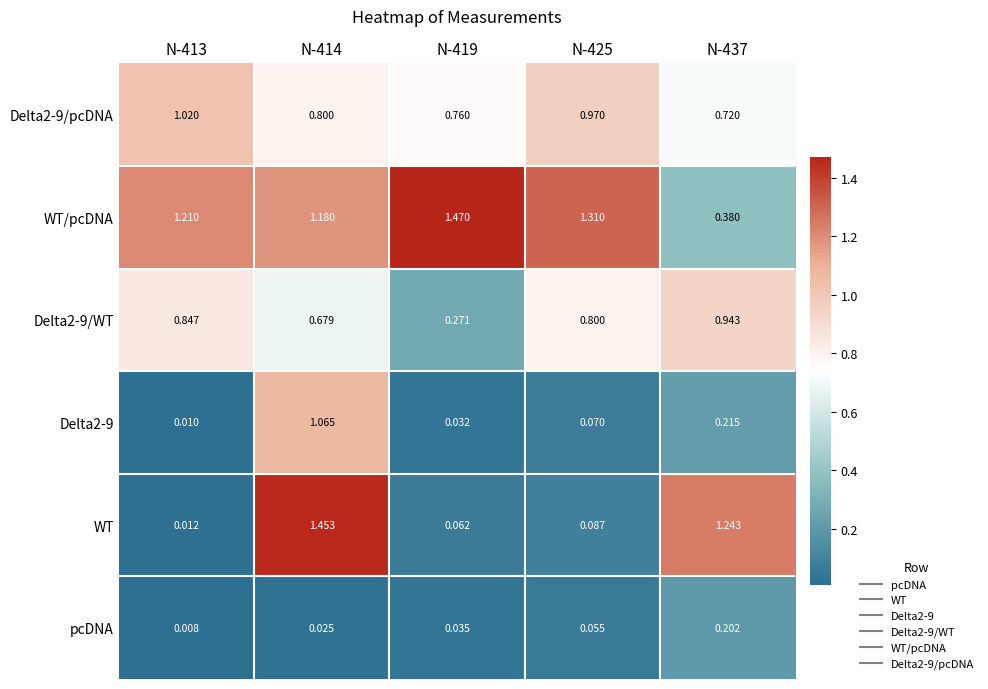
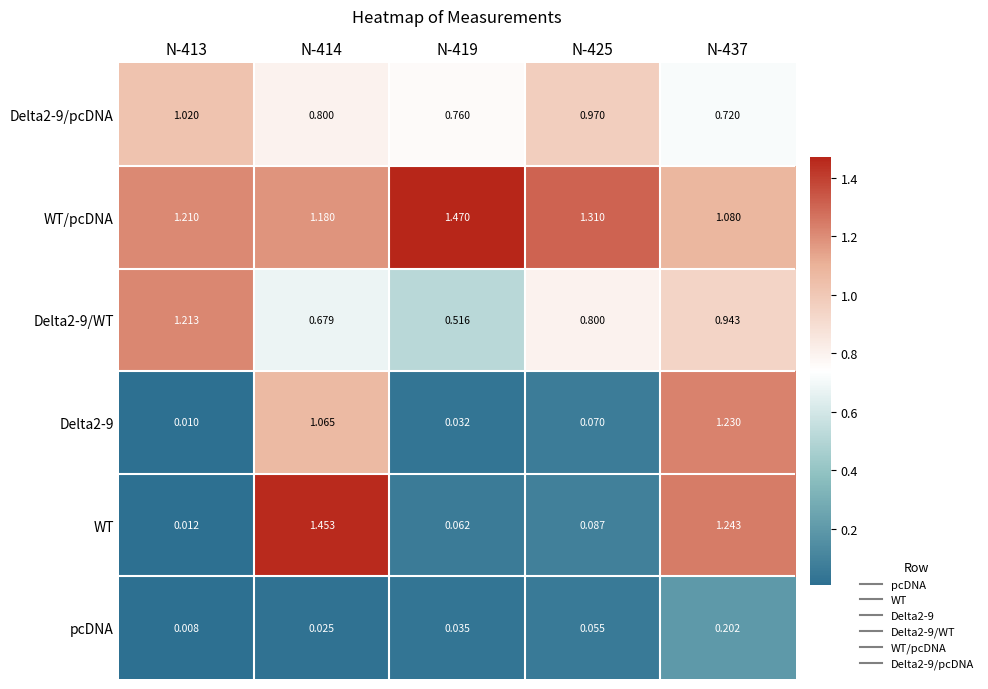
  {
    "Delta2-9/pcDNA": {
      "N-413": 1.020,
      "N-414": 0.800,
      "N-419": 0.760,
      "N-425": 0.970,
      "N-437": 0.720
    },
    "WT/pcDNA": {
      "N-413": 1.210,
      "N-414": 1.180,
      "N-419": 1.470,
      "N-425": 1.310,
-     "N-437": 0.380
+     "N-437": 1.080
    },
    "Delta2-9/WT": {
-     "N-413": 0.847,
+     "N-413": 1.213,
      "N-414": 0.679,
-     "N-419": 0.271,
+     "N-419": 0.516,
      "N-425": 0.800,
      "N-437": 0.943
    },
    "Delta2-9": {
      "N-413": 0.010,
      "N-414": 1.065,
      "N-419": 0.032,
      "N-425": 0.070,
-     "N-437": 0.215
+     "N-437": 1.230
    },
    "WT": {
      "N-413": 0.012,
      "N-414": 1.453,
      "N-419": 0.062,
      "N-425": 0.087,
      "N-437": 1.243
    },
    "pcDNA": {
      "N-413": 0.008,
      "N-414": 0.025,
      "N-419": 0.035,
      "N-425": 0.055,
      "N-437": 0.202
    }
  }
